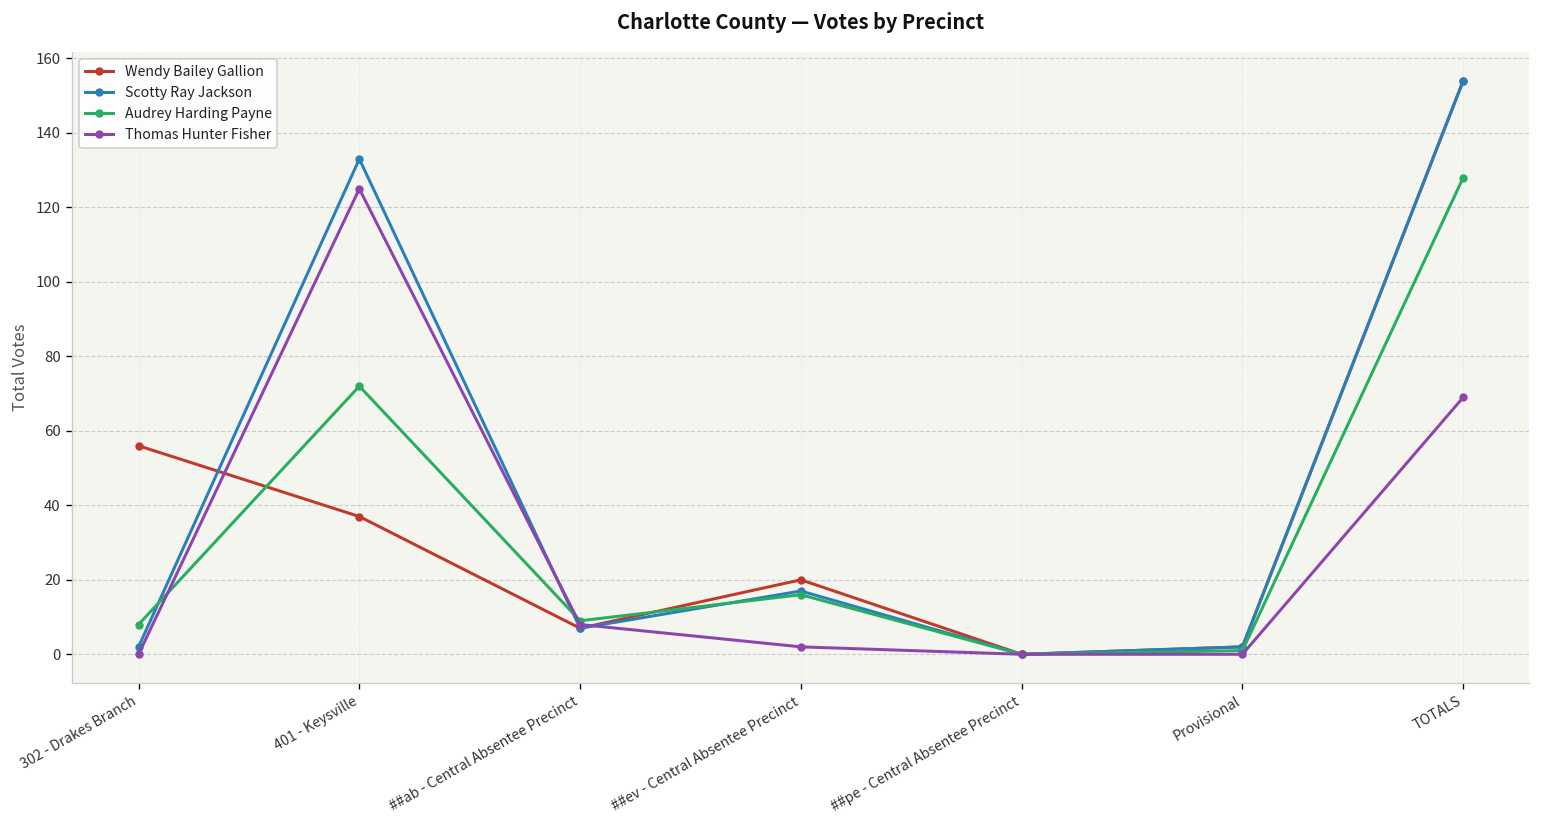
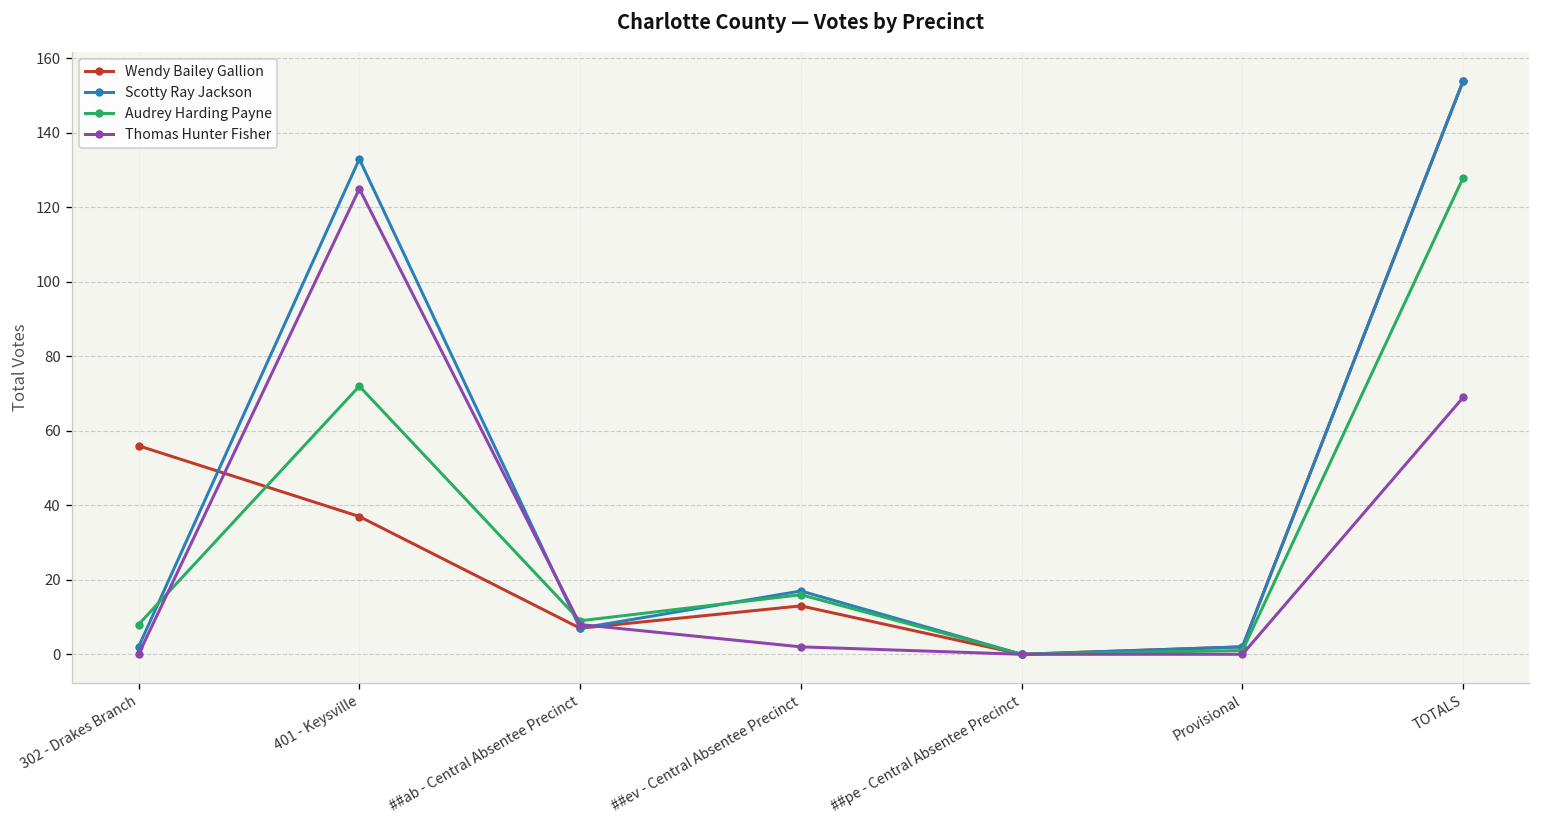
  {
    "Wendy Bailey Gallion": {
      "302 - Drakes Branch": 56,
      "401 - Keysville": 37,
-     "##ev - Central Absentee Precinct": 20
+     "##ev - Central Absentee Precinct": 13
    },
    "Scotty Ray Jackson": {
      "302 - Drakes Branch": 2,
      "401 - Keysville": 133,
      "##ev - Central Absentee Precinct": 17
    },
    "Audrey Harding Payne": {
      "302 - Drakes Branch": 8,
      "401 - Keysville": 72,
      "##ab - Central Absentee Precinct": 9,
      "##ev - Central Absentee Precinct": 16,
      "Provisional": 1,
      "TOTALS": 128
    },
    "Thomas Hunter Fisher": {
      "302 - Drakes Branch": 0,
      "401 - Keysville": 125,
      "##ab - Central Absentee Precinct": 8,
      "##ev - Central Absentee Precinct": 2,
      "Provisional": 0,
      "TOTALS": 69
    }
  }
